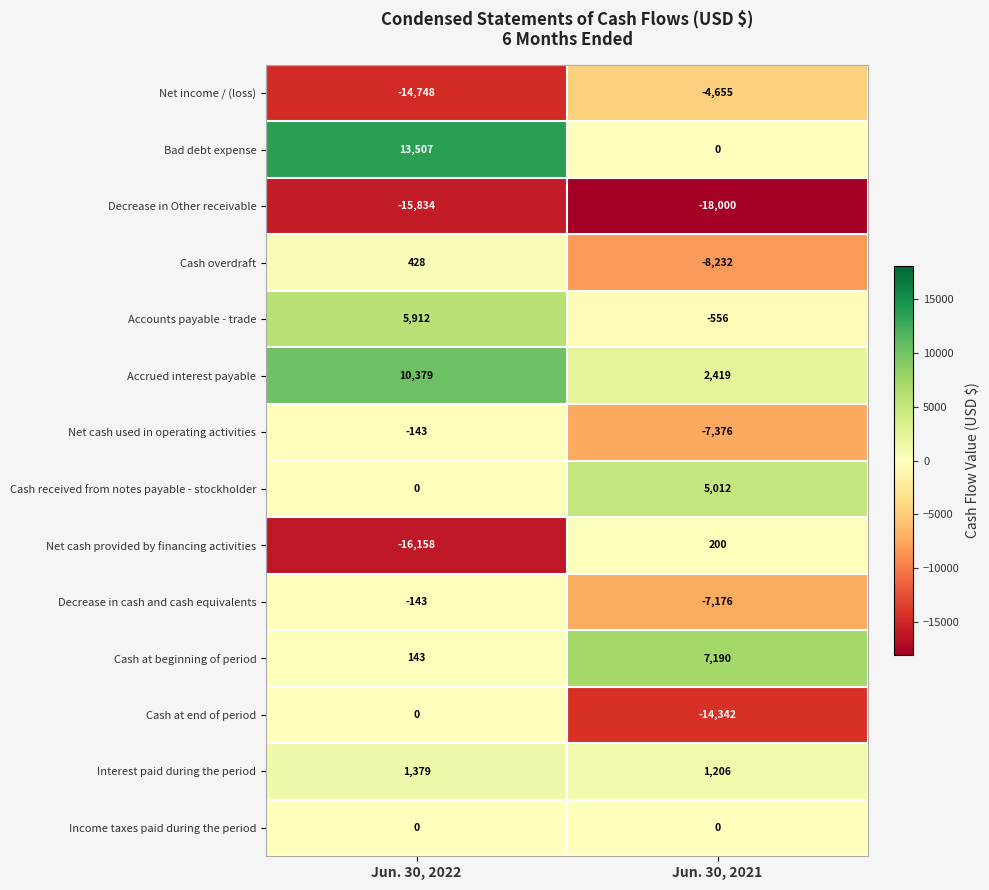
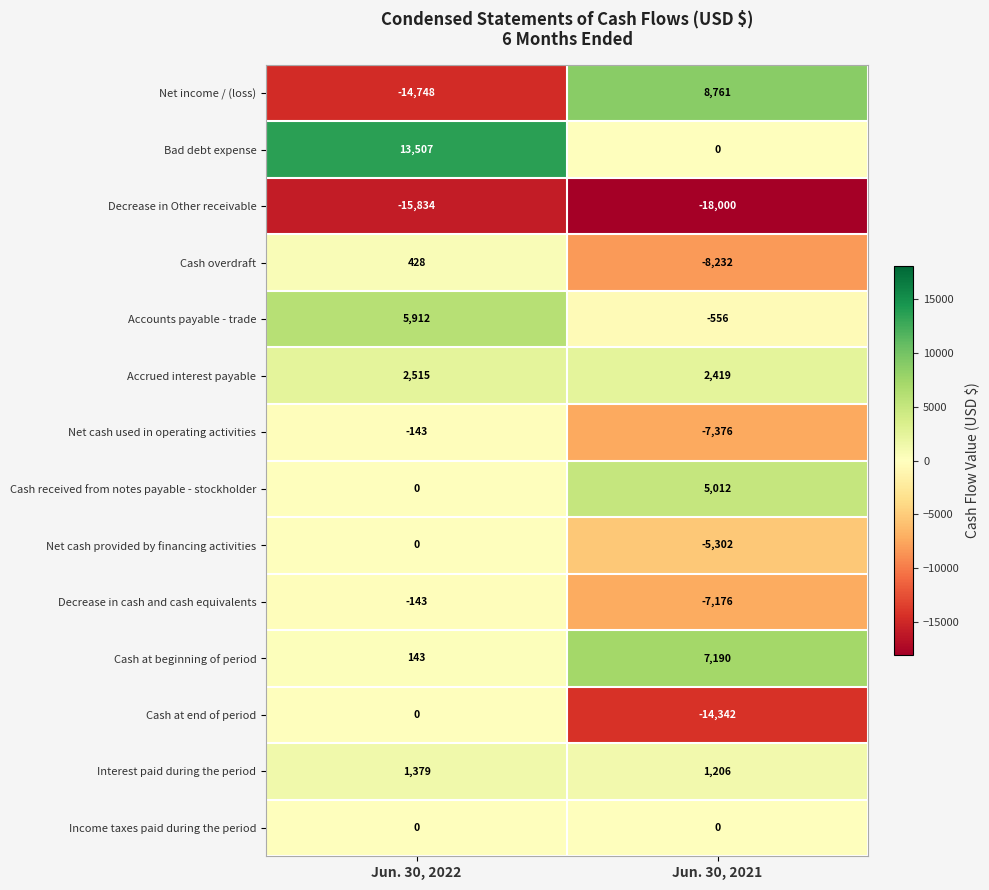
  {
    "Net income / (loss)": {
      "Jun. 30, 2022": "-14,748",
-     "Jun. 30, 2021": "-4,655"
+     "Jun. 30, 2021": "8,761"
    },
    "Bad debt expense": {
      "Jun. 30, 2022": "13,507",
      "Jun. 30, 2021": "0"
    },
    "Decrease in Other receivable": {
      "Jun. 30, 2022": "-15,834",
      "Jun. 30, 2021": "-18,000"
    },
    "Cash overdraft": {
      "Jun. 30, 2022": "428",
      "Jun. 30, 2021": "-8,232"
    },
    "Accounts payable - trade": {
      "Jun. 30, 2022": "5,912",
      "Jun. 30, 2021": "-556"
    },
    "Accrued interest payable": {
-     "Jun. 30, 2022": "10,379",
+     "Jun. 30, 2022": "2,515",
      "Jun. 30, 2021": "2,419"
    },
    "Net cash used in operating activities": {
      "Jun. 30, 2022": "-143",
      "Jun. 30, 2021": "-7,376"
    },
    "Cash received from notes payable - stockholder": {
      "Jun. 30, 2022": "0",
      "Jun. 30, 2021": "5,012"
    },
    "Net cash provided by financing activities": {
-     "Jun. 30, 2022": "-16,158",
-     "Jun. 30, 2021": "200"
+     "Jun. 30, 2022": "0",
+     "Jun. 30, 2021": "-5,302"
    },
    "Decrease in cash and cash equivalents": {
      "Jun. 30, 2022": "-143",
      "Jun. 30, 2021": "-7,176"
    },
    "Cash at beginning of period": {
      "Jun. 30, 2022": "143",
      "Jun. 30, 2021": "7,190"
    },
    "Cash at end of period": {
      "Jun. 30, 2022": "0",
      "Jun. 30, 2021": "-14,342"
    },
    "Interest paid during the period": {
      "Jun. 30, 2022": "1,379",
      "Jun. 30, 2021": "1,206"
    },
    "Income taxes paid during the period": {
      "Jun. 30, 2022": "0",
      "Jun. 30, 2021": "0"
    }
  }
